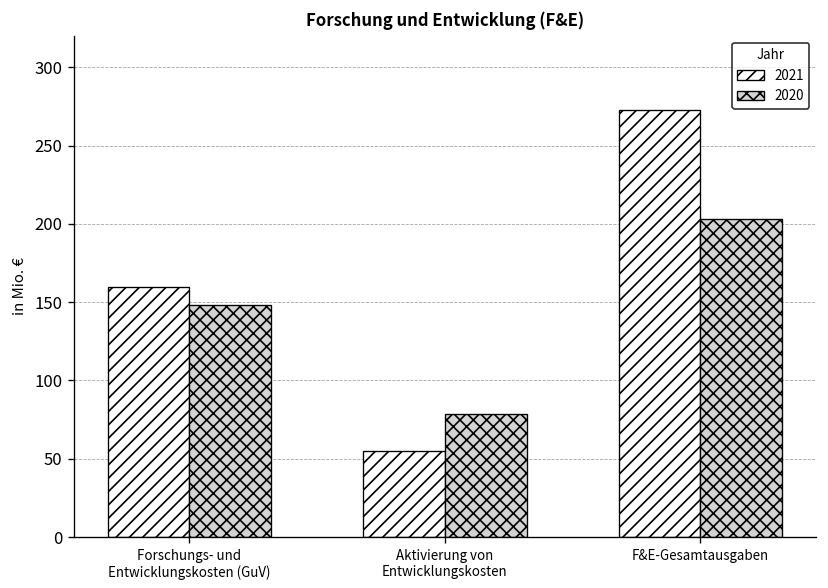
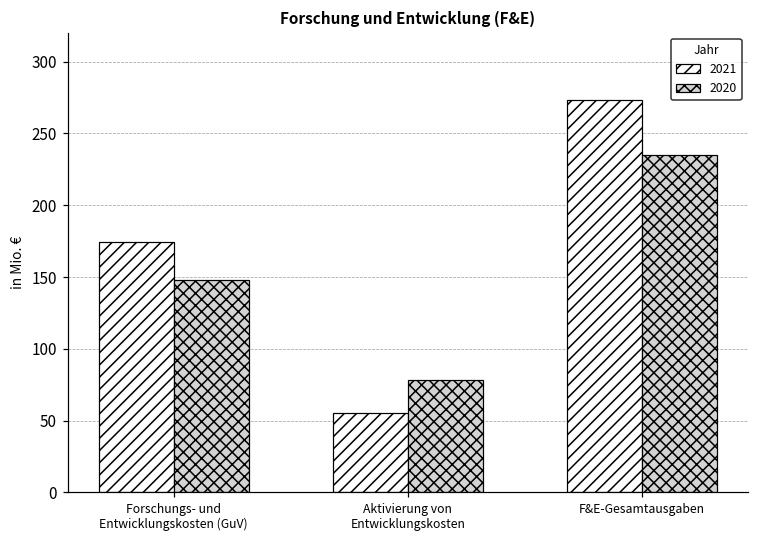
  {
    "2021": {
-     "Forschungs- und Entwicklungskosten (GuV)": 160,
+     "Forschungs- und Entwicklungskosten (GuV)": 175,
      "Aktivierung von Entwicklungskosten": 55,
      "F&E-Gesamtausgaben": 273
    },
    "2020": {
      "Forschungs- und Entwicklungskosten (GuV)": 148,
      "Aktivierung von Entwicklungskosten": 79,
-     "F&E-Gesamtausgaben": 203
+     "F&E-Gesamtausgaben": 235
    }
  }
